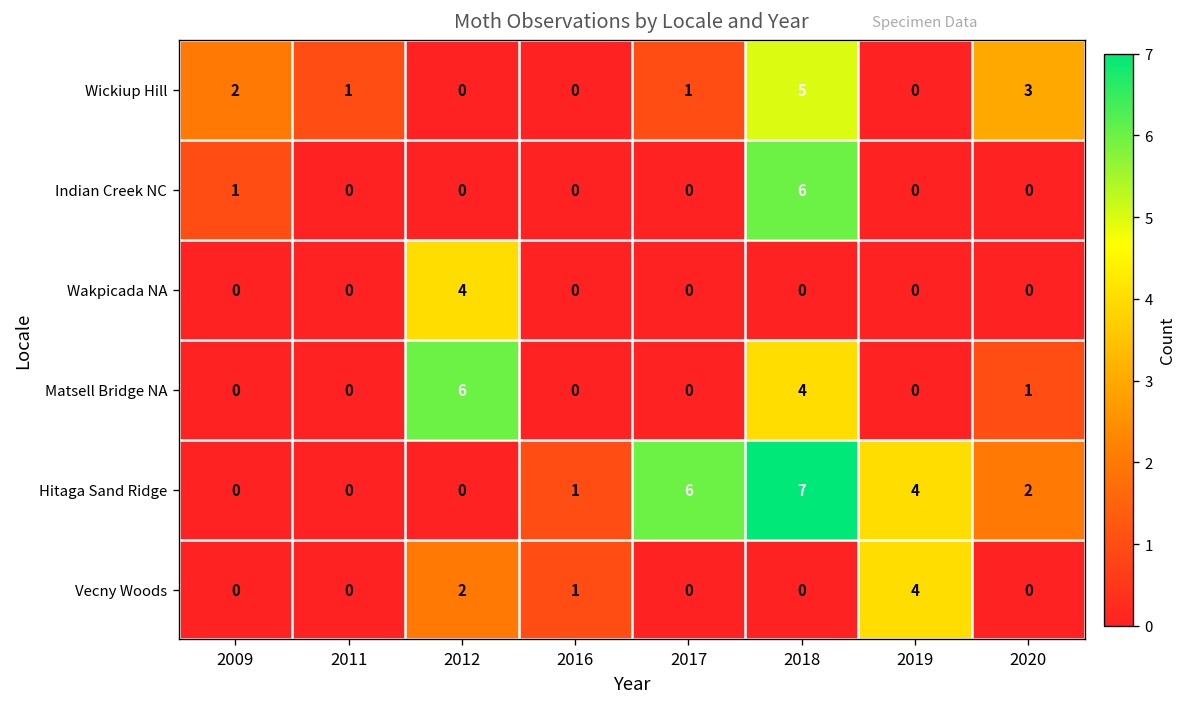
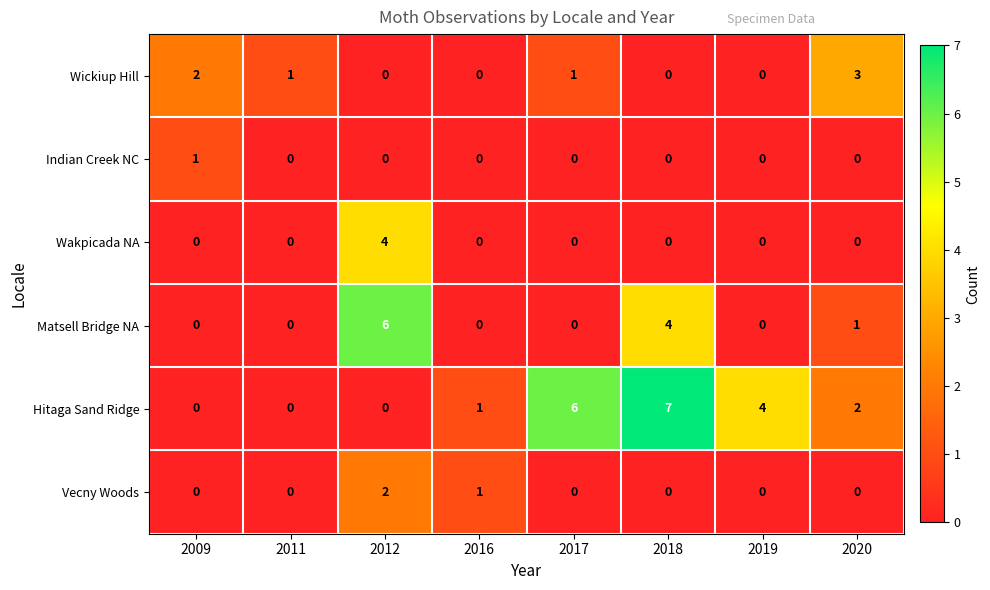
  {
    "Wickiup Hill": {
      "2009": 2,
      "2011": 1,
      "2012": 0,
      "2016": 0,
      "2017": 1,
-     "2018": 5,
+     "2018": 0,
      "2019": 0,
      "2020": 3
    },
    "Indian Creek NC": {
      "2009": 1,
      "2011": 0,
      "2012": 0,
      "2016": 0,
      "2017": 0,
-     "2018": 6,
+     "2018": 0,
      "2019": 0,
      "2020": 0
    },
    "Wakpicada NA": {
      "2009": 0,
      "2011": 0,
      "2012": 4,
      "2016": 0,
      "2017": 0,
      "2018": 0,
      "2019": 0,
      "2020": 0
    },
    "Matsell Bridge NA": {
      "2009": 0,
      "2011": 0,
      "2012": 6,
      "2016": 0,
      "2017": 0,
      "2018": 4,
      "2019": 0,
      "2020": 1
    },
    "Hitaga Sand Ridge": {
      "2009": 0,
      "2011": 0,
      "2012": 0,
      "2016": 1,
      "2017": 6,
      "2018": 7,
      "2019": 4,
      "2020": 2
    },
    "Vecny Woods": {
      "2009": 0,
      "2011": 0,
      "2012": 2,
      "2016": 1,
      "2017": 0,
      "2018": 0,
-     "2019": 4,
+     "2019": 0,
      "2020": 0
    }
  }
